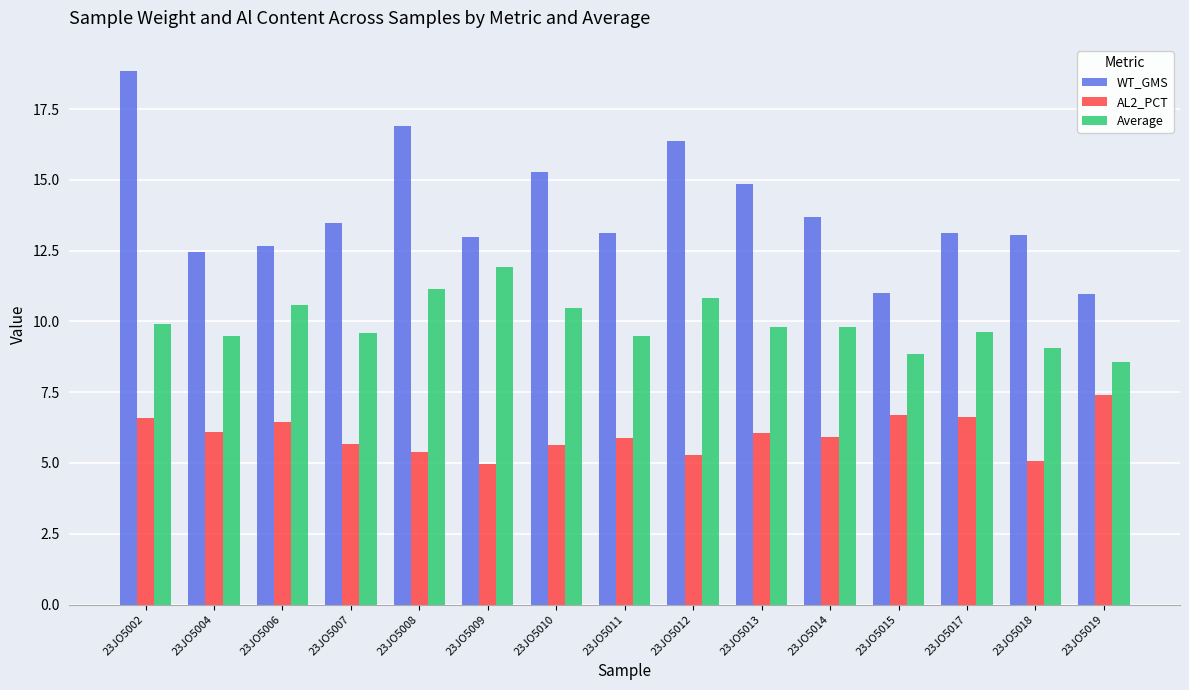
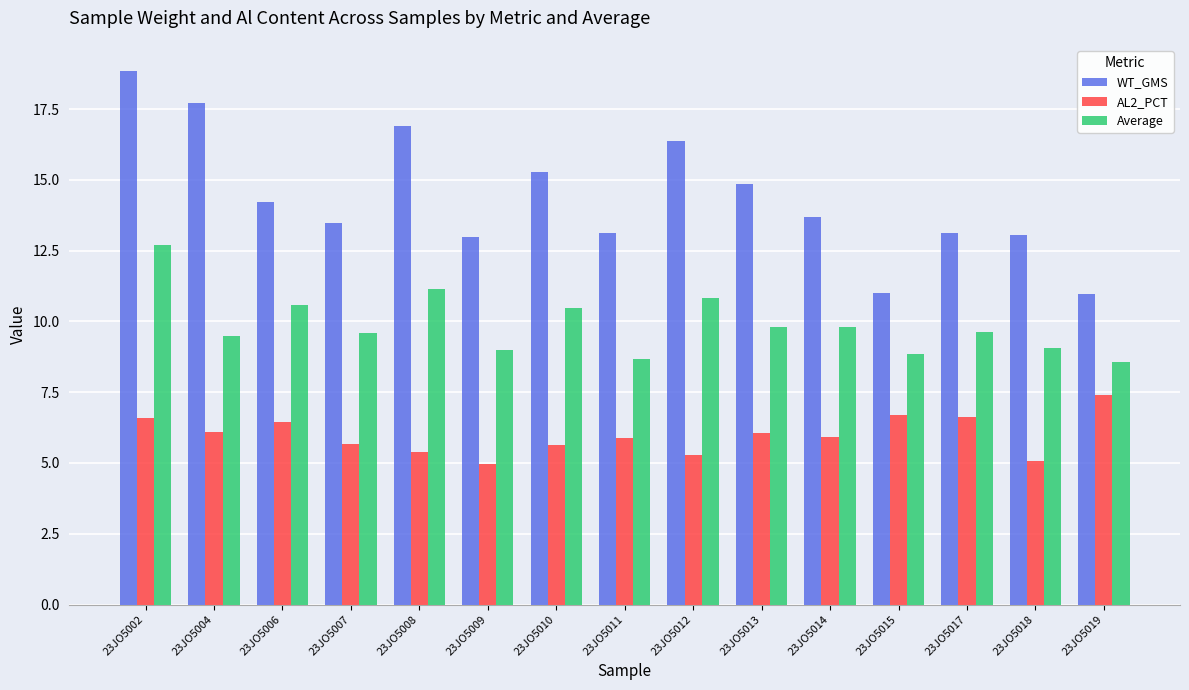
  {
    "WT_GMS": {
      "23JO5002": 18.8,
-     "23JO5004": 12.4,
-     "23JO5006": 12.7,
+     "23JO5004": 17.7,
+     "23JO5006": 14.2,
      "23JO5007": 13.5,
      "23JO5008": 16.9,
      "23JO5009": 13.0,
      "23JO5010": 15.3,
      "23JO5011": 13.1,
      "23JO5012": 16.4,
      "23JO5013": 14.9,
      "23JO5014": 13.7,
      "23JO5015": 11.0,
      "23JO5017": 13.1,
      "23JO5018": 13.1,
      "23JO5019": 11.0
    },
    "AL2_PCT": {
      "23JO5002": 6.6,
      "23JO5004": 6.1,
      "23JO5006": 6.5,
      "23JO5007": 5.7,
      "23JO5008": 5.4,
      "23JO5009": 5.0,
      "23JO5010": 5.6,
      "23JO5011": 5.9,
      "23JO5012": 5.3,
      "23JO5013": 6.1,
      "23JO5014": 5.9,
      "23JO5015": 6.7,
      "23JO5017": 6.6,
      "23JO5018": 5.1,
      "23JO5019": 7.4
    },
    "Average": {
-     "23JO5002": 9.9,
+     "23JO5002": 12.7,
      "23JO5004": 9.5,
      "23JO5006": 10.6,
      "23JO5007": 9.6,
      "23JO5008": 11.1,
-     "23JO5009": 11.9,
+     "23JO5009": 9.0,
      "23JO5010": 10.5,
-     "23JO5011": 9.5,
+     "23JO5011": 8.7,
      "23JO5012": 10.8,
      "23JO5013": 9.8,
      "23JO5014": 9.8,
      "23JO5015": 8.9,
      "23JO5017": 9.6,
      "23JO5018": 9.1,
      "23JO5019": 8.6
    }
  }
